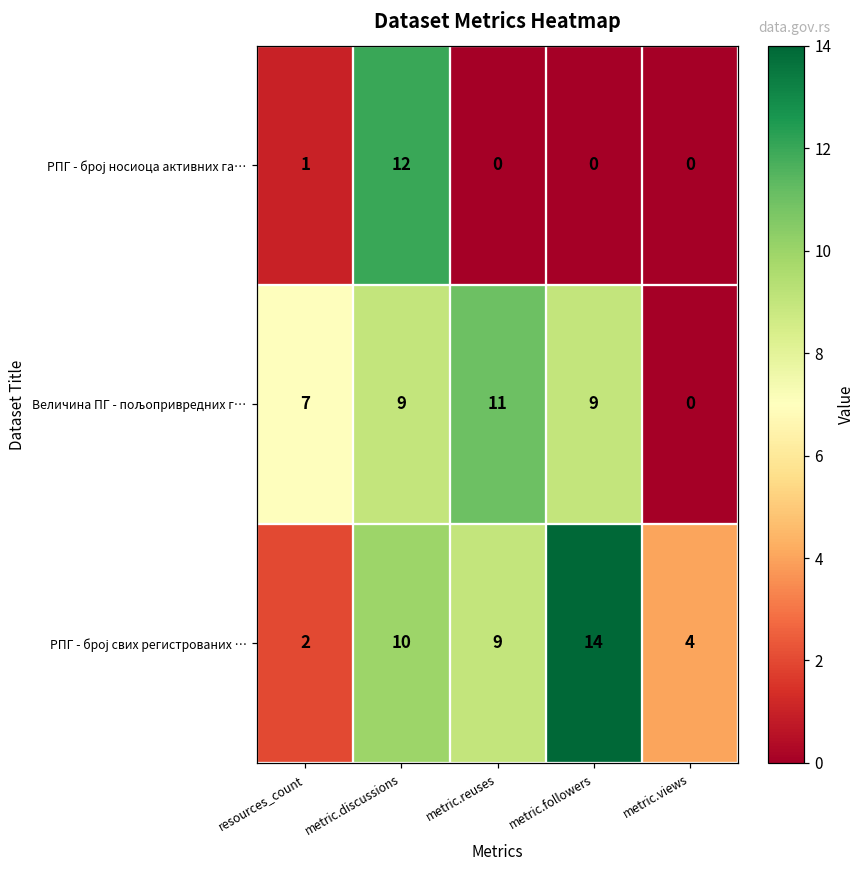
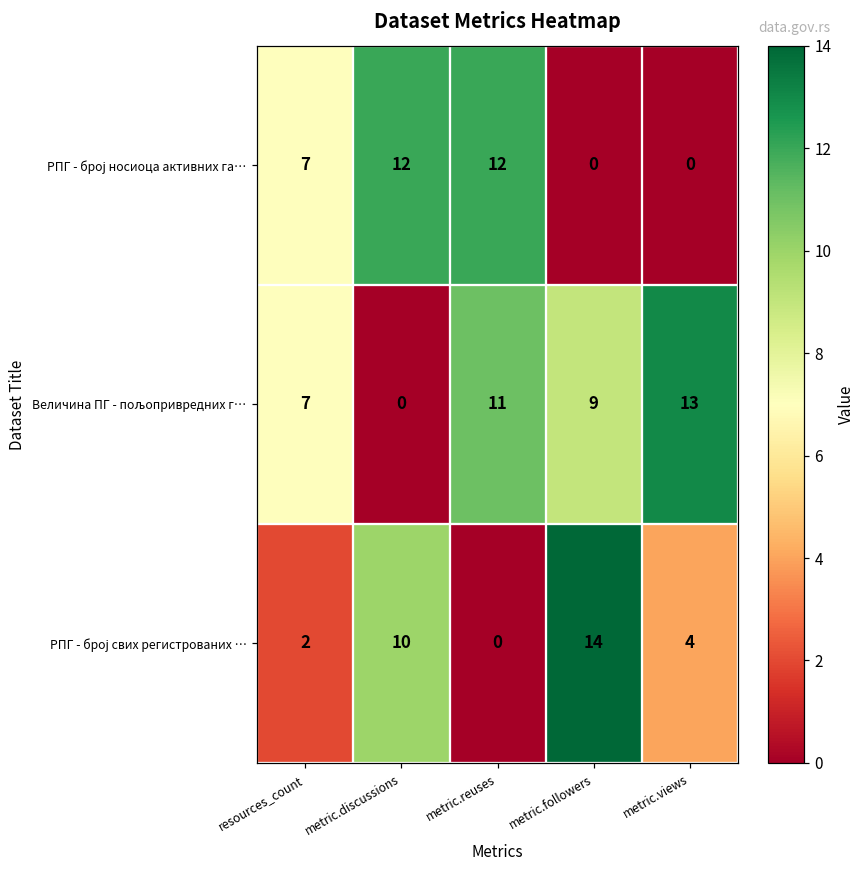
  {
    "РПГ - број носиоца активних га…": {
-     "resources_count": 1,
+     "resources_count": 7,
      "metric.discussions": 12,
-     "metric.reuses": 0,
+     "metric.reuses": 12,
      "metric.followers": 0,
      "metric.views": 0
    },
    "Величина ПГ - пољопривредних г…": {
      "resources_count": 7,
-     "metric.discussions": 9,
+     "metric.discussions": 0,
      "metric.reuses": 11,
      "metric.followers": 9,
-     "metric.views": 0
+     "metric.views": 13
    },
    "РПГ - број свих регистрованих …": {
      "resources_count": 2,
      "metric.discussions": 10,
-     "metric.reuses": 9,
+     "metric.reuses": 0,
      "metric.followers": 14,
      "metric.views": 4
    }
  }
